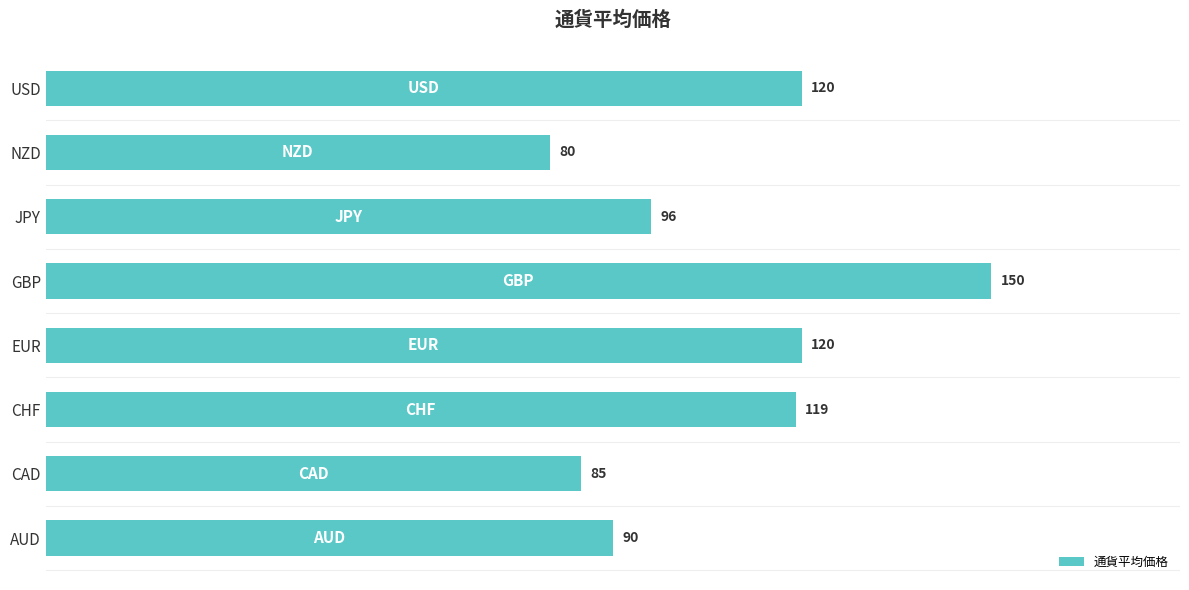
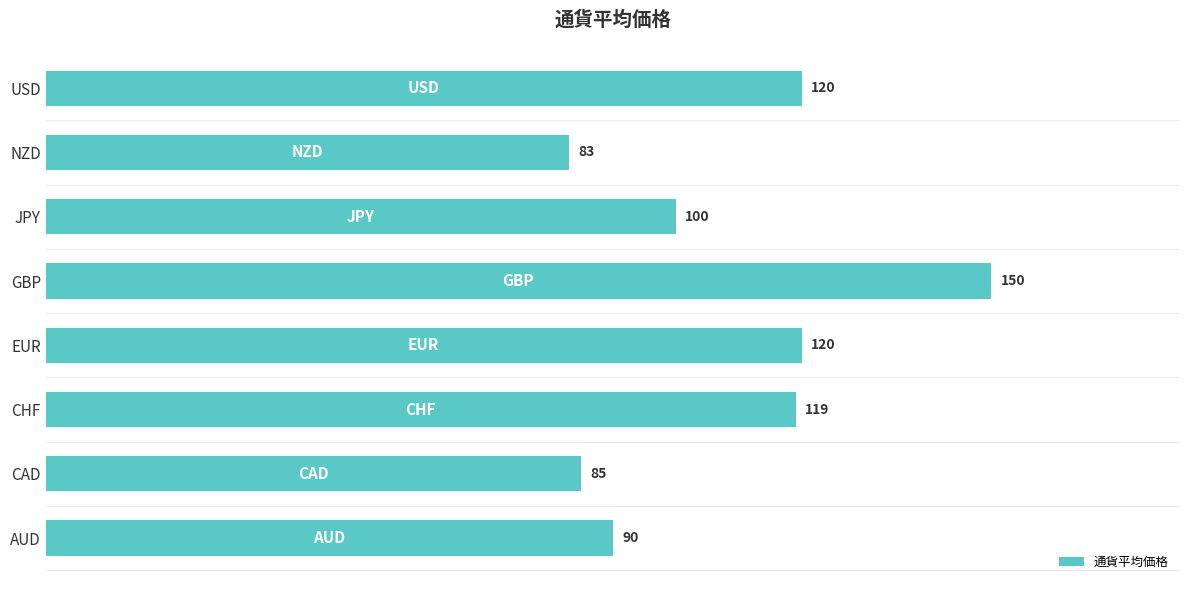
  {
    "USD": 120,
-   "NZD": 80,
-   "JPY": 96,
+   "NZD": 83,
+   "JPY": 100,
    "GBP": 150,
    "EUR": 120,
    "CHF": 119,
    "CAD": 85,
    "AUD": 90
  }
